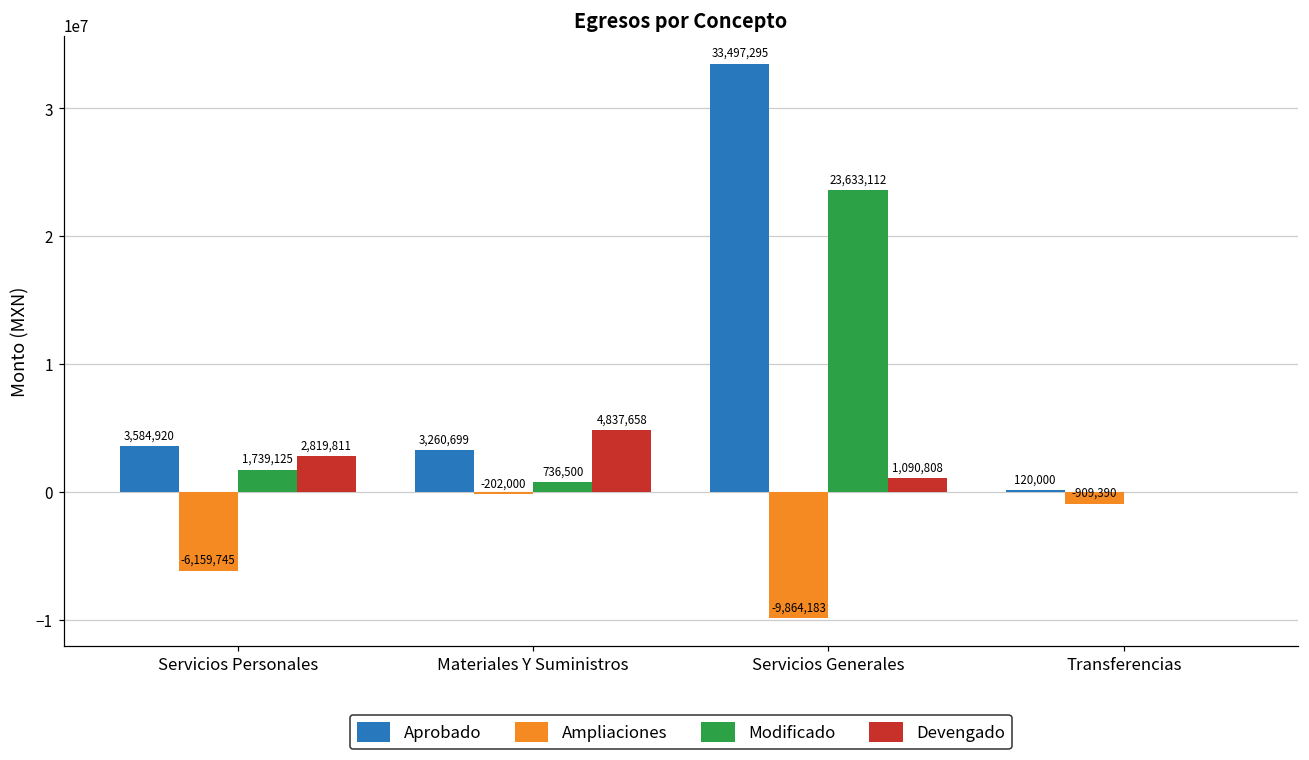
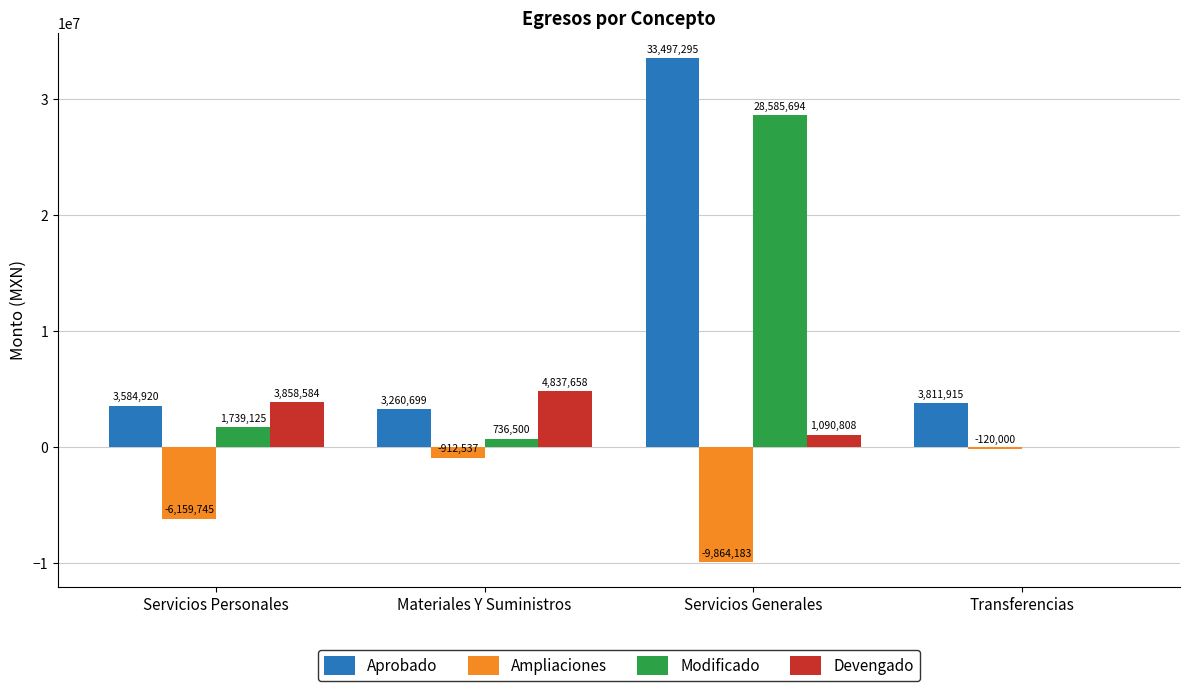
  {
    "Aprobado": {
      "Servicios Personales": "3,584,920",
      "Materiales Y Suministros": "3,260,699",
      "Servicios Generales": "33,497,295",
-     "Transferencias": "120,000"
+     "Transferencias": "3,811,915"
    },
    "Ampliaciones": {
      "Servicios Personales": "-6,159,745",
-     "Materiales Y Suministros": "-202,000",
+     "Materiales Y Suministros": "-912,537",
      "Servicios Generales": "-9,864,183",
-     "Transferencias": "-909,390"
+     "Transferencias": "-120,000"
    },
    "Modificado": {
      "Servicios Personales": "1,739,125",
      "Materiales Y Suministros": "736,500",
-     "Servicios Generales": "23,633,112"
+     "Servicios Generales": "28,585,694"
    },
    "Devengado": {
-     "Servicios Personales": "2,819,811",
+     "Servicios Personales": "3,858,584",
      "Materiales Y Suministros": "4,837,658",
      "Servicios Generales": "1,090,808"
    }
  }
